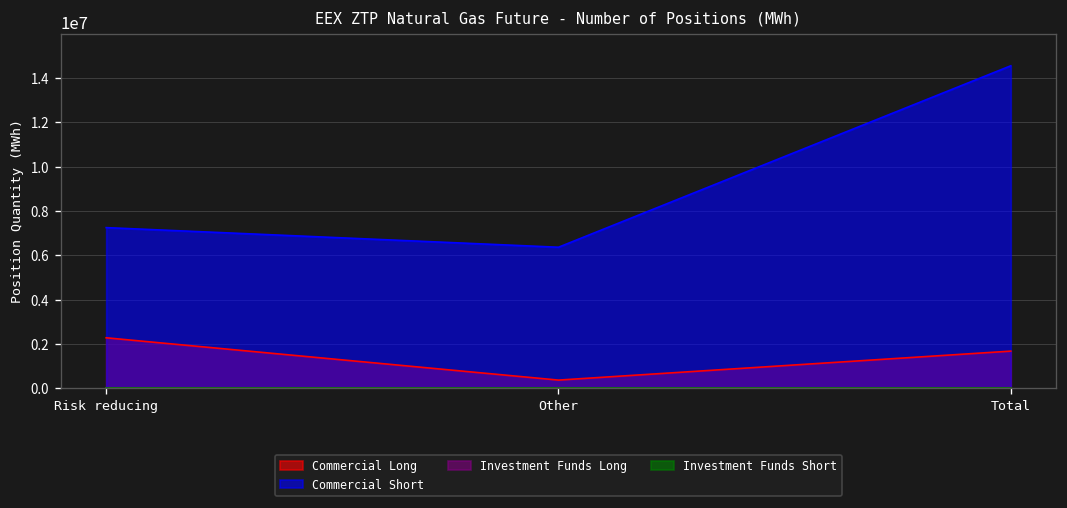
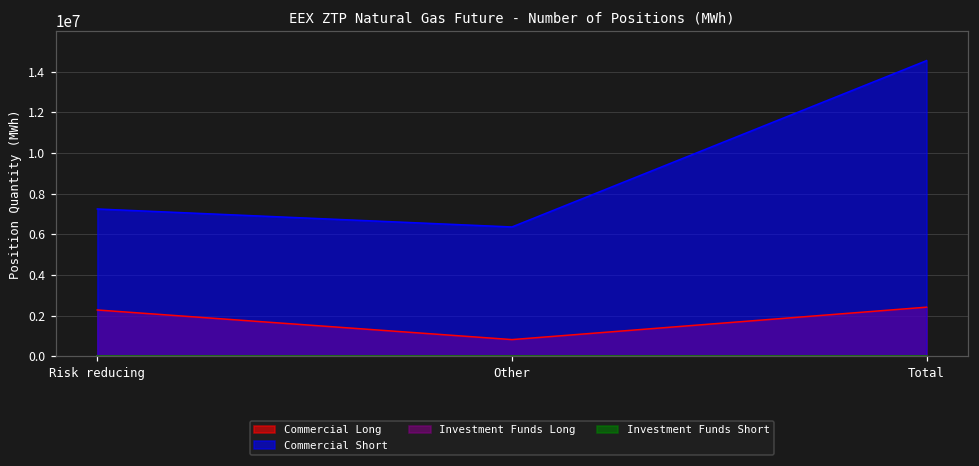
  {
    "Commercial Long": {
      "Risk reducing": 2300000,
-     "Other": 400000,
-     "Total": 1700000
+     "Other": 800000,
+     "Total": 2400000
    },
    "Commercial Short": {
      "Risk reducing": 7200000,
      "Other": 6400000,
      "Total": 14500000
    },
    "Investment Funds Short": {
      "Risk reducing": 0,
      "Other": 0,
      "Total": 0
    }
  }
